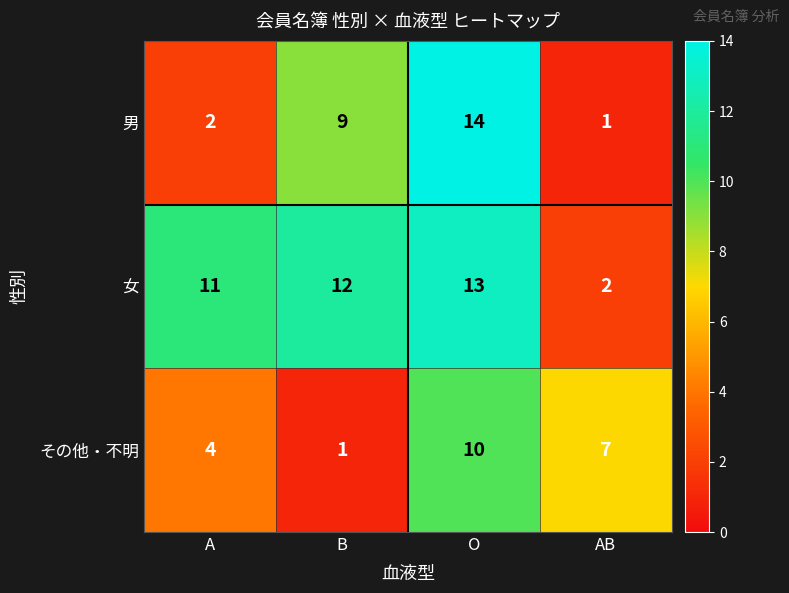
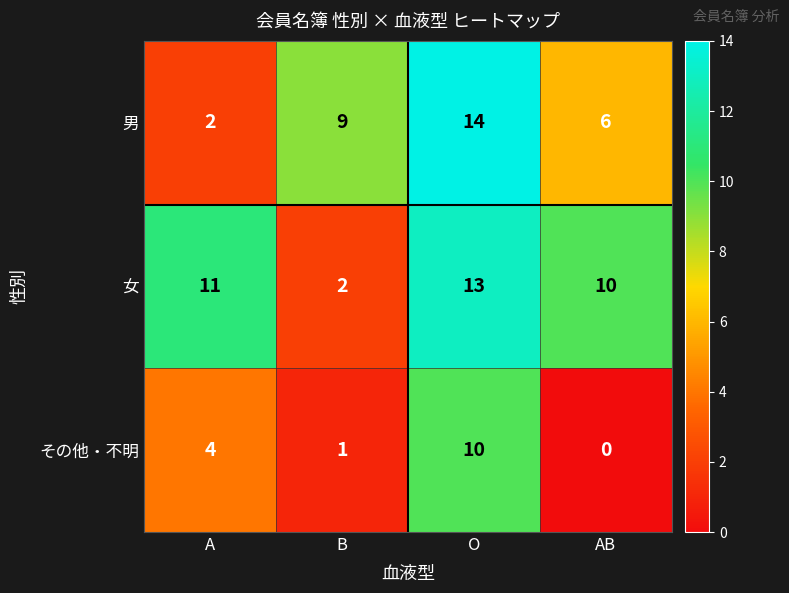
  {
    "男": {
      "A": 2,
      "B": 9,
      "O": 14,
-     "AB": 1
+     "AB": 6
    },
    "女": {
      "A": 11,
-     "B": 12,
+     "B": 2,
      "O": 13,
-     "AB": 2
+     "AB": 10
    },
    "その他・不明": {
      "A": 4,
      "B": 1,
      "O": 10,
-     "AB": 7
+     "AB": 0
    }
  }
